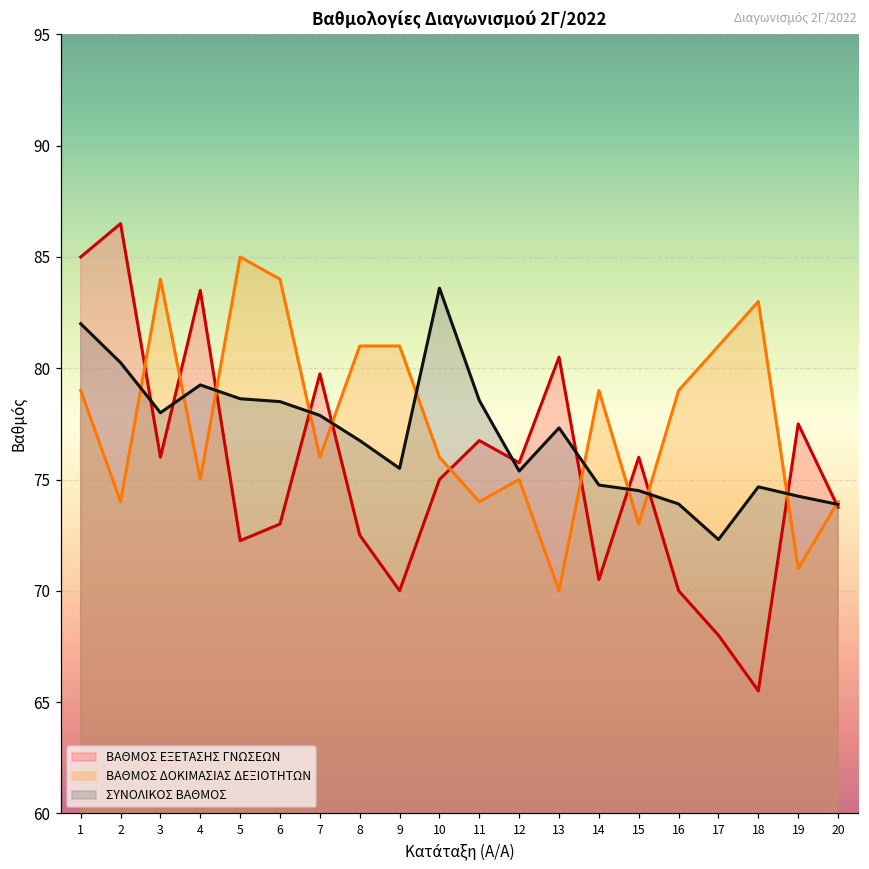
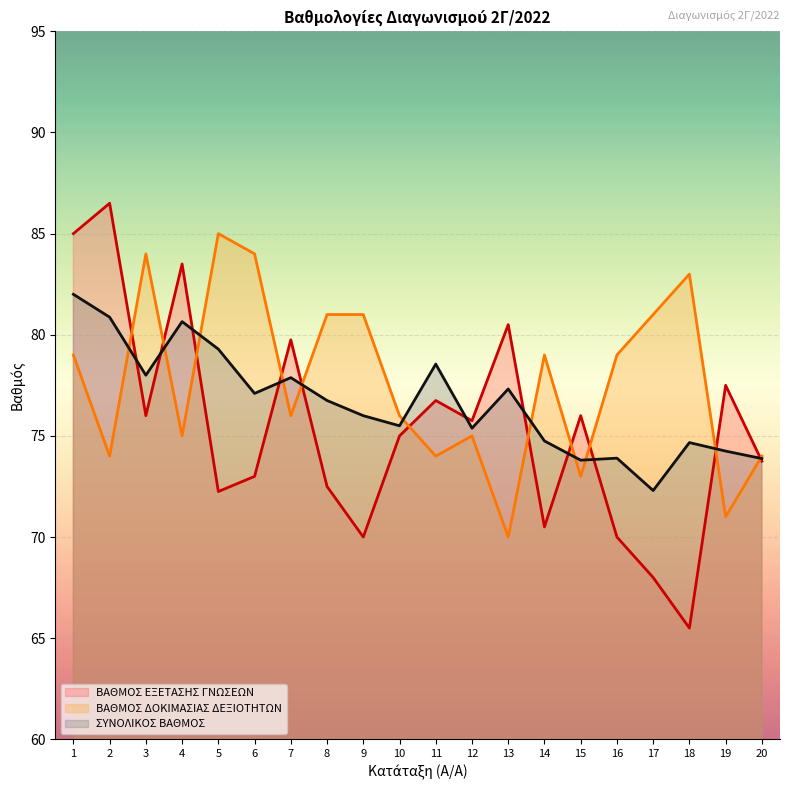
  {
    "ΣΥΝΟΛΙΚΟΣ ΒΑΘΜΟΣ": {
      "1": 82.0,
-     "2": 80.3,
+     "2": 80.9,
      "3": 78.0,
-     "4": 79.3,
-     "5": 78.6,
-     "6": 78.5,
+     "4": 80.7,
+     "5": 79.3,
+     "6": 77.1,
      "7": 77.9,
      "8": 76.8,
-     "9": 75.5,
-     "10": 83.6,
+     "9": 76.0,
+     "10": 75.5,
      "11": 78.6,
      "12": 75.4,
      "13": 77.3,
      "14": 74.8,
-     "15": 74.5,
+     "15": 73.8,
      "16": 73.9,
      "17": 72.3,
      "18": 74.7,
      "19": 74.3
    }
  }
